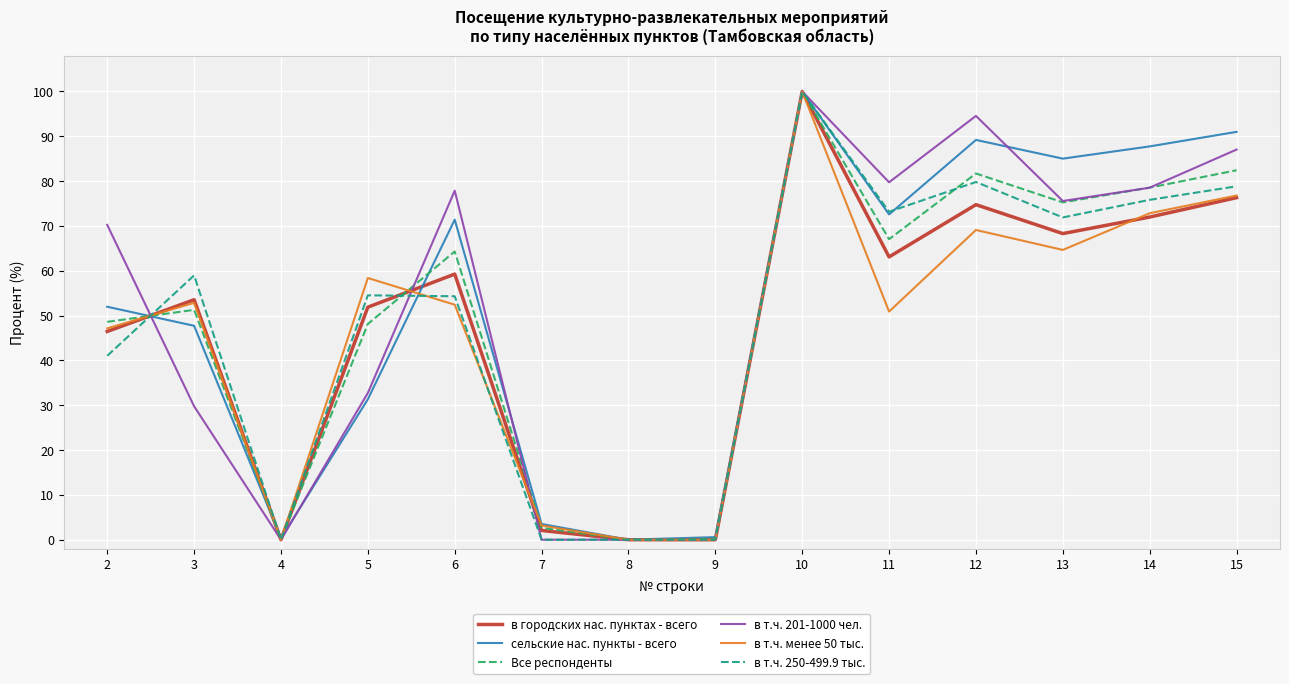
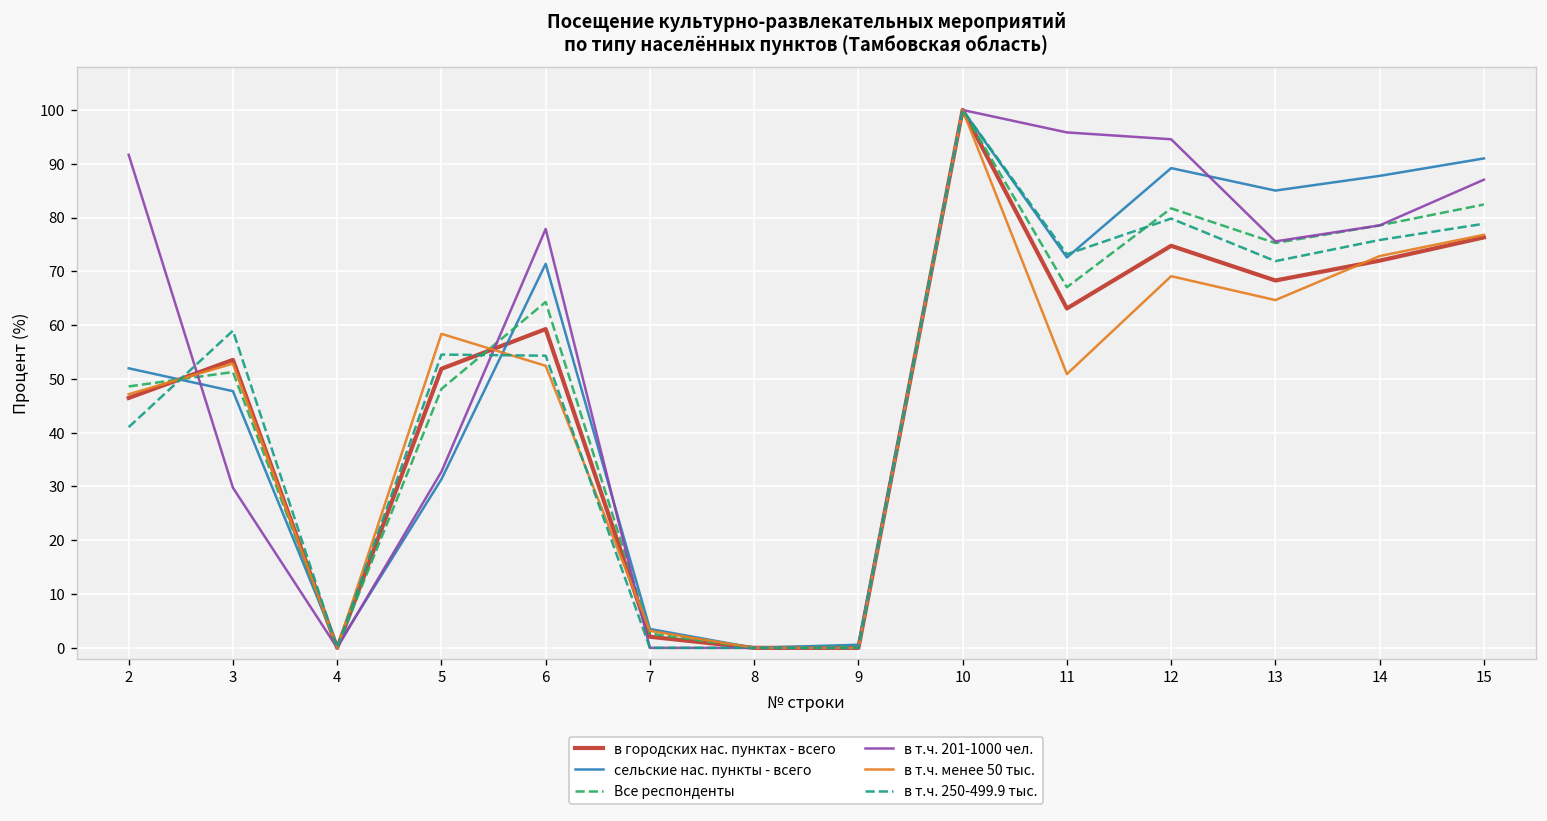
  {
    "в городских нас. пунктах - всего": {
      "2": 46,
      "3": 54,
      "5": 52,
      "6": 59,
      "7": 2,
      "11": 63,
      "12": 75,
      "13": 68,
      "14": 72
    },
    "сельские нас. пункты - всего": {
      "2": 52,
      "3": 48,
      "5": 31,
      "6": 71,
      "11": 73,
      "12": 89,
      "13": 85,
      "14": 88,
      "15": 91
    },
    "в т.ч. 201-1000 чел.": {
-     "2": 70,
+     "2": 92,
      "3": 30,
      "5": 33,
      "6": 78,
-     "11": 80,
+     "11": 96,
      "12": 95,
      "15": 87
    },
    "в т.ч. менее 50 тыс.": {
      "2": 47,
      "3": 53,
      "5": 58,
      "6": 52,
      "11": 51,
      "12": 69,
      "13": 65,
      "14": 73
    }
  }
